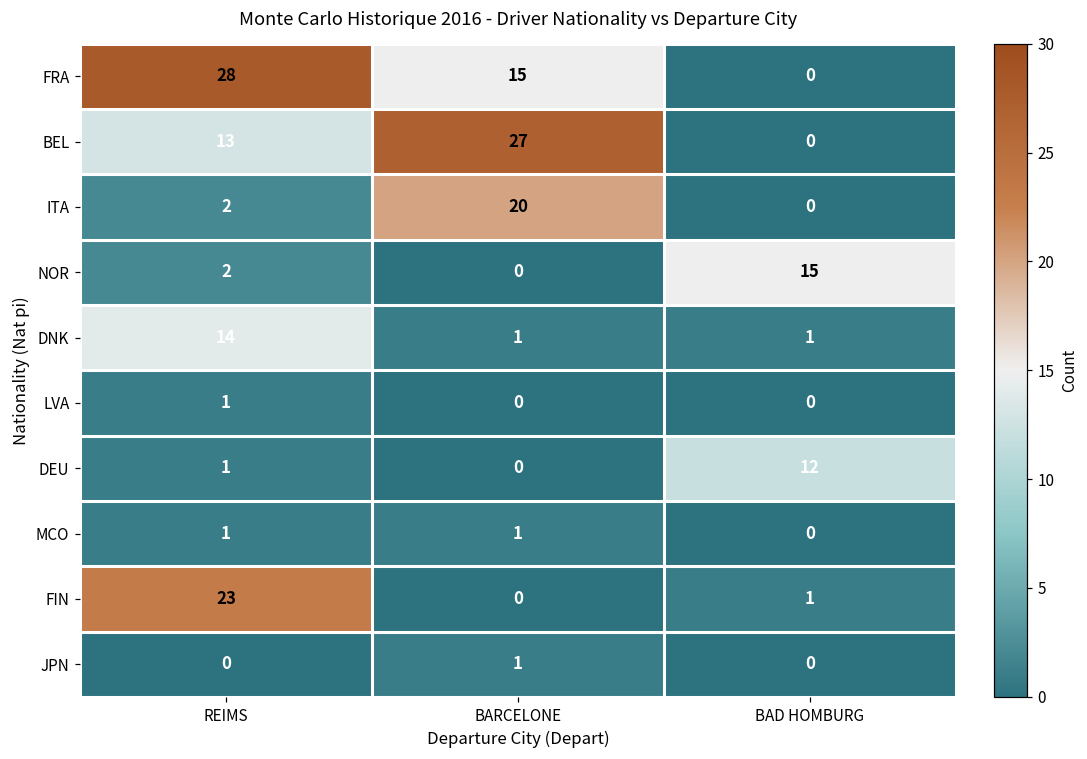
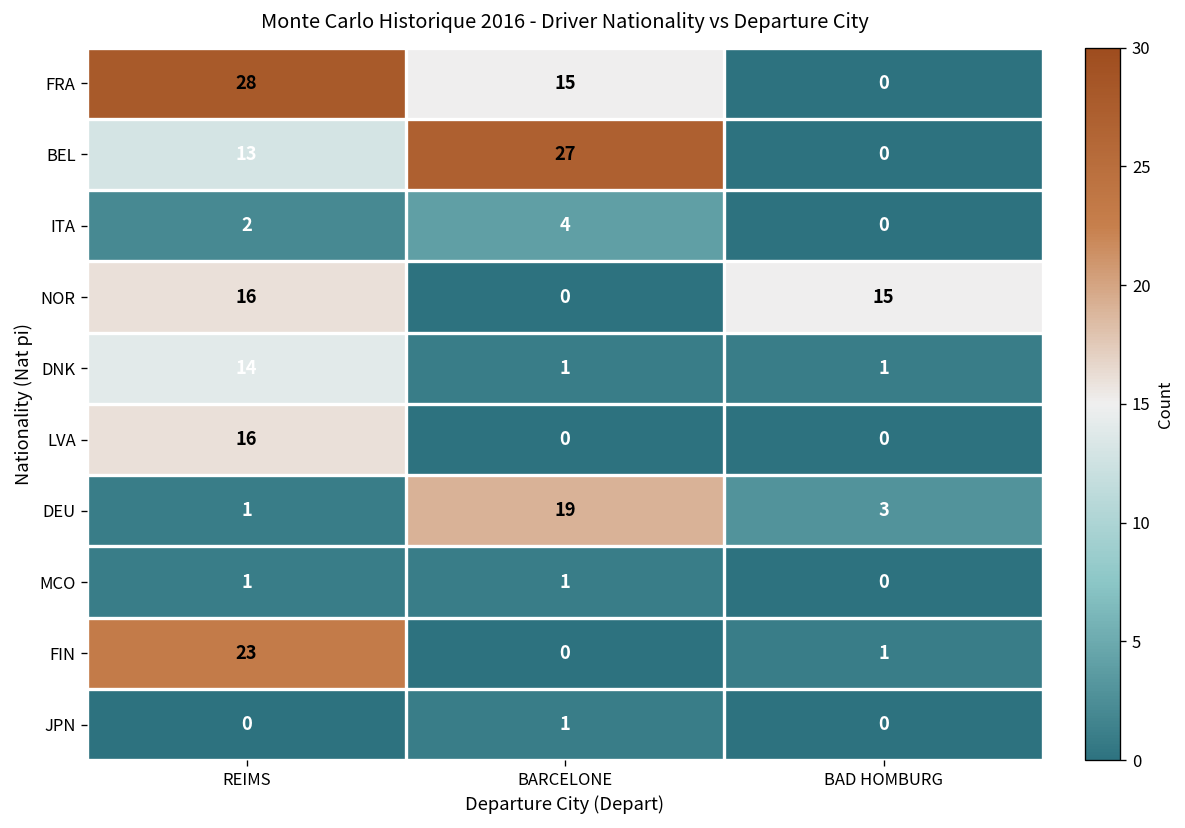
  {
    "FRA": {
      "REIMS": 28,
      "BARCELONE": 15,
      "BAD HOMBURG": 0
    },
    "BEL": {
      "BARCELONE": 27,
      "BAD HOMBURG": 0
    },
    "ITA": {
      "REIMS": 2,
-     "BARCELONE": 20,
+     "BARCELONE": 4,
      "BAD HOMBURG": 0
    },
    "NOR": {
-     "REIMS": 2,
+     "REIMS": 16,
      "BARCELONE": 0,
      "BAD HOMBURG": 15
    },
    "DNK": {
      "BARCELONE": 1,
      "BAD HOMBURG": 1
    },
    "LVA": {
-     "REIMS": 1,
+     "REIMS": 16,
      "BARCELONE": 0,
      "BAD HOMBURG": 0
    },
    "DEU": {
      "REIMS": 1,
-     "BARCELONE": 0,
-     "BAD HOMBURG": 12
+     "BARCELONE": 19,
+     "BAD HOMBURG": 3
    },
    "MCO": {
      "REIMS": 1,
      "BARCELONE": 1,
      "BAD HOMBURG": 0
    },
    "FIN": {
      "REIMS": 23,
      "BARCELONE": 0,
      "BAD HOMBURG": 1
    },
    "JPN": {
      "REIMS": 0,
      "BARCELONE": 1,
      "BAD HOMBURG": 0
    }
  }
